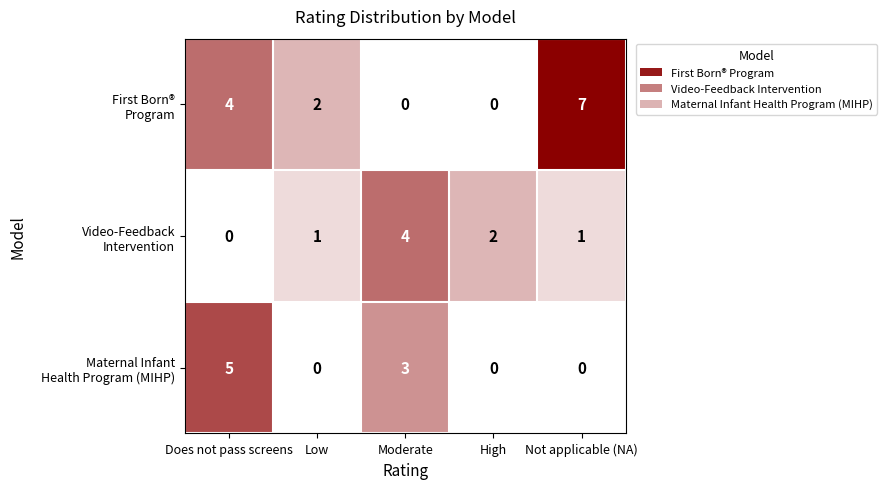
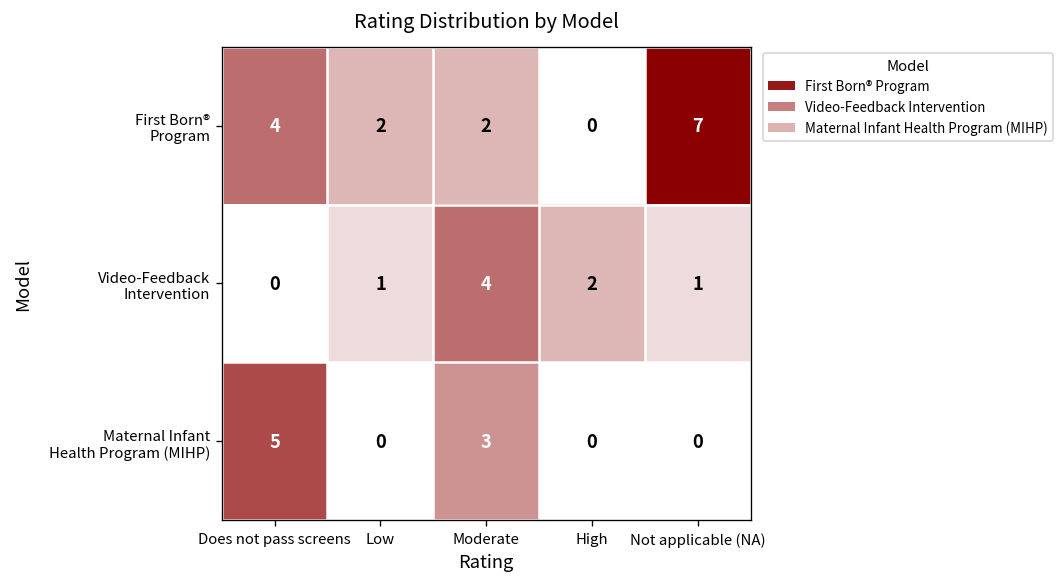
  {
    "First Born® Program": {
      "Does not pass screens": 4,
      "Low": 2,
-     "Moderate": 0,
+     "Moderate": 2,
      "High": 0,
      "Not applicable (NA)": 7
    },
    "Video-Feedback Intervention": {
      "Does not pass screens": 0,
      "Low": 1,
      "Moderate": 4,
      "High": 2,
      "Not applicable (NA)": 1
    },
    "Maternal Infant Health Program (MIHP)": {
      "Does not pass screens": 5,
      "Low": 0,
      "Moderate": 3,
      "High": 0,
      "Not applicable (NA)": 0
    }
  }
